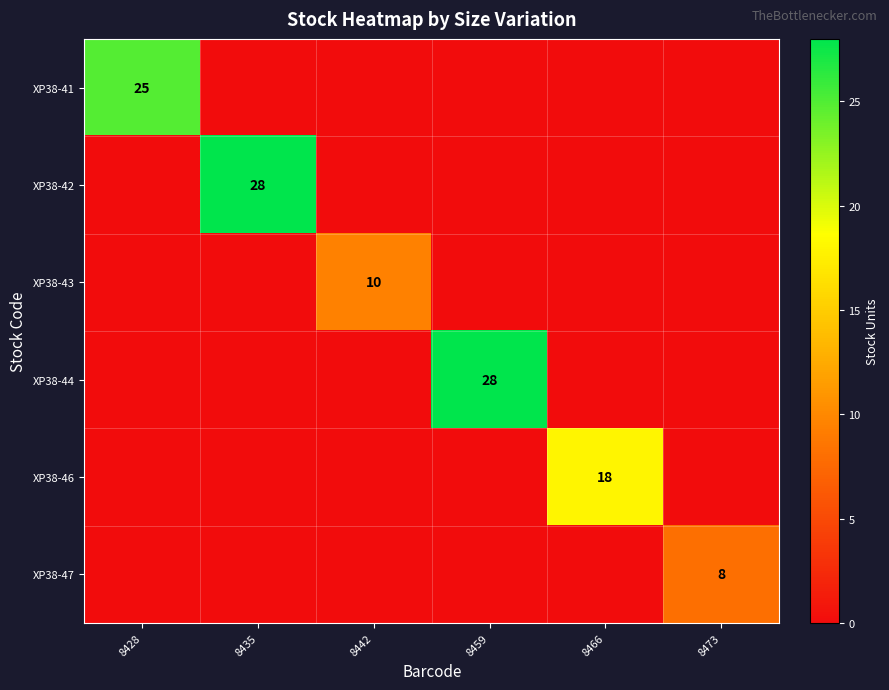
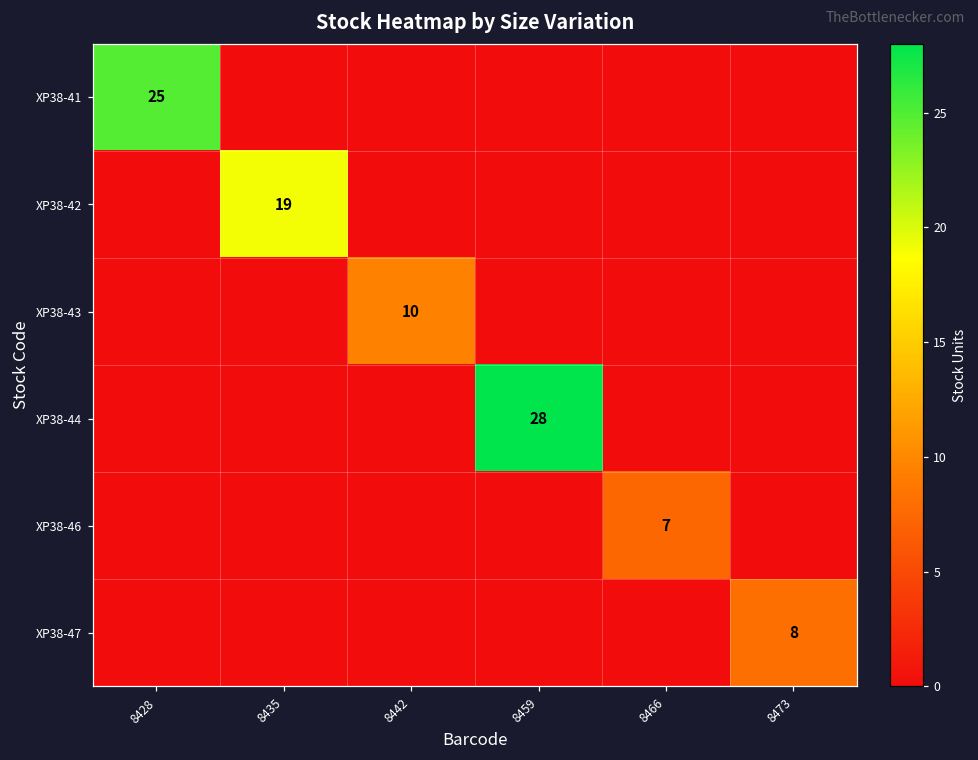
  {
    "XP38-41": {
      "8428": 25
    },
    "XP38-42": {
-     "8435": 28
+     "8435": 19
    },
    "XP38-43": {
      "8442": 10
    },
    "XP38-44": {
      "8459": 28
    },
    "XP38-46": {
-     "8466": 18
+     "8466": 7
    },
    "XP38-47": {
      "8473": 8
    }
  }
